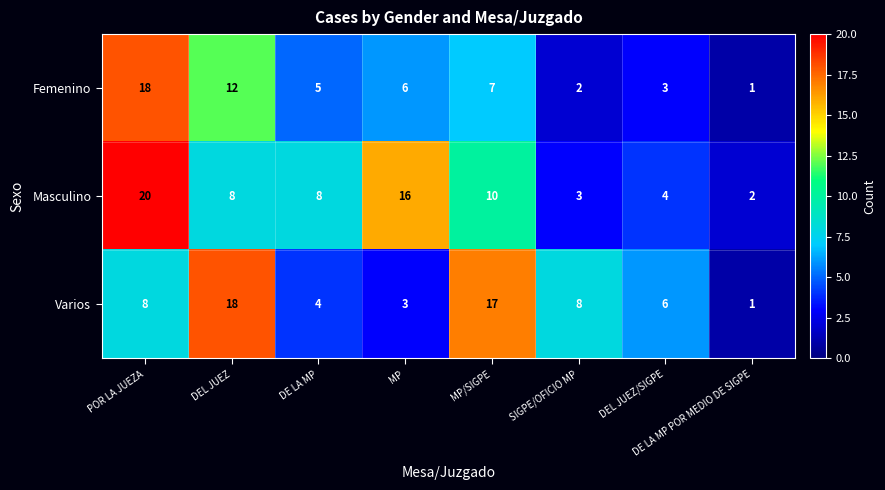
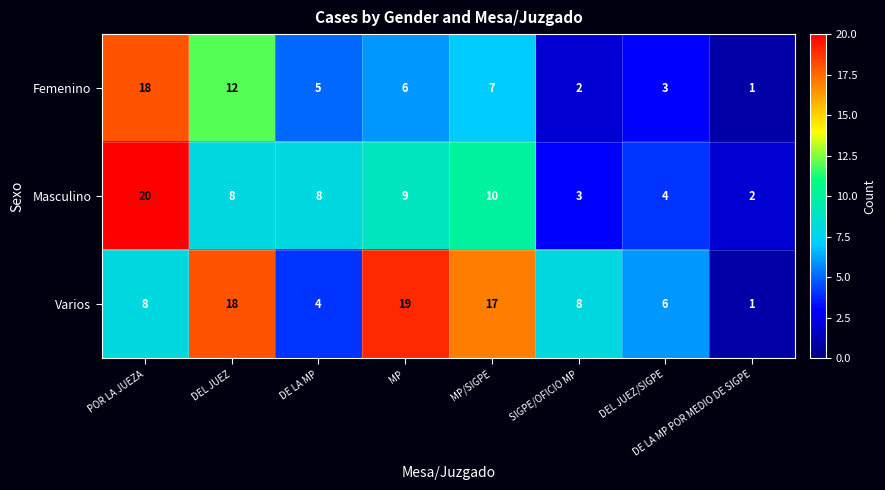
  {
    "Femenino": {
      "POR LA JUEZA": 18,
      "DEL JUEZ": 12,
      "DE LA MP": 5,
      "MP": 6,
      "MP/SIGPE": 7,
      "SIGPE/OFICIO MP": 2,
      "DEL JUEZ/SIGPE": 3,
      "DE LA MP POR MEDIO DE SIGPE": 1
    },
    "Masculino": {
      "POR LA JUEZA": 20,
      "DEL JUEZ": 8,
      "DE LA MP": 8,
-     "MP": 16,
+     "MP": 9,
      "MP/SIGPE": 10,
      "SIGPE/OFICIO MP": 3,
      "DEL JUEZ/SIGPE": 4,
      "DE LA MP POR MEDIO DE SIGPE": 2
    },
    "Varios": {
      "POR LA JUEZA": 8,
      "DEL JUEZ": 18,
      "DE LA MP": 4,
-     "MP": 3,
+     "MP": 19,
      "MP/SIGPE": 17,
      "SIGPE/OFICIO MP": 8,
      "DEL JUEZ/SIGPE": 6,
      "DE LA MP POR MEDIO DE SIGPE": 1
    }
  }
